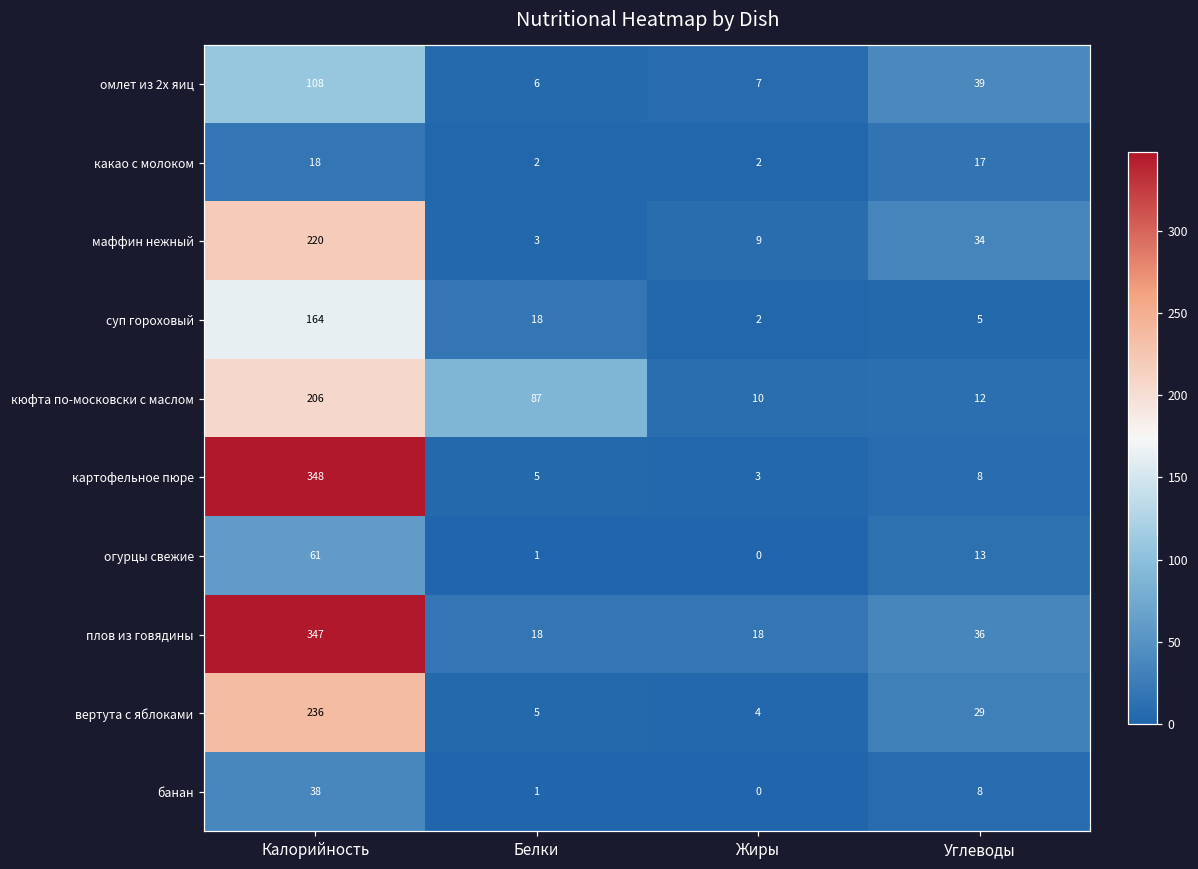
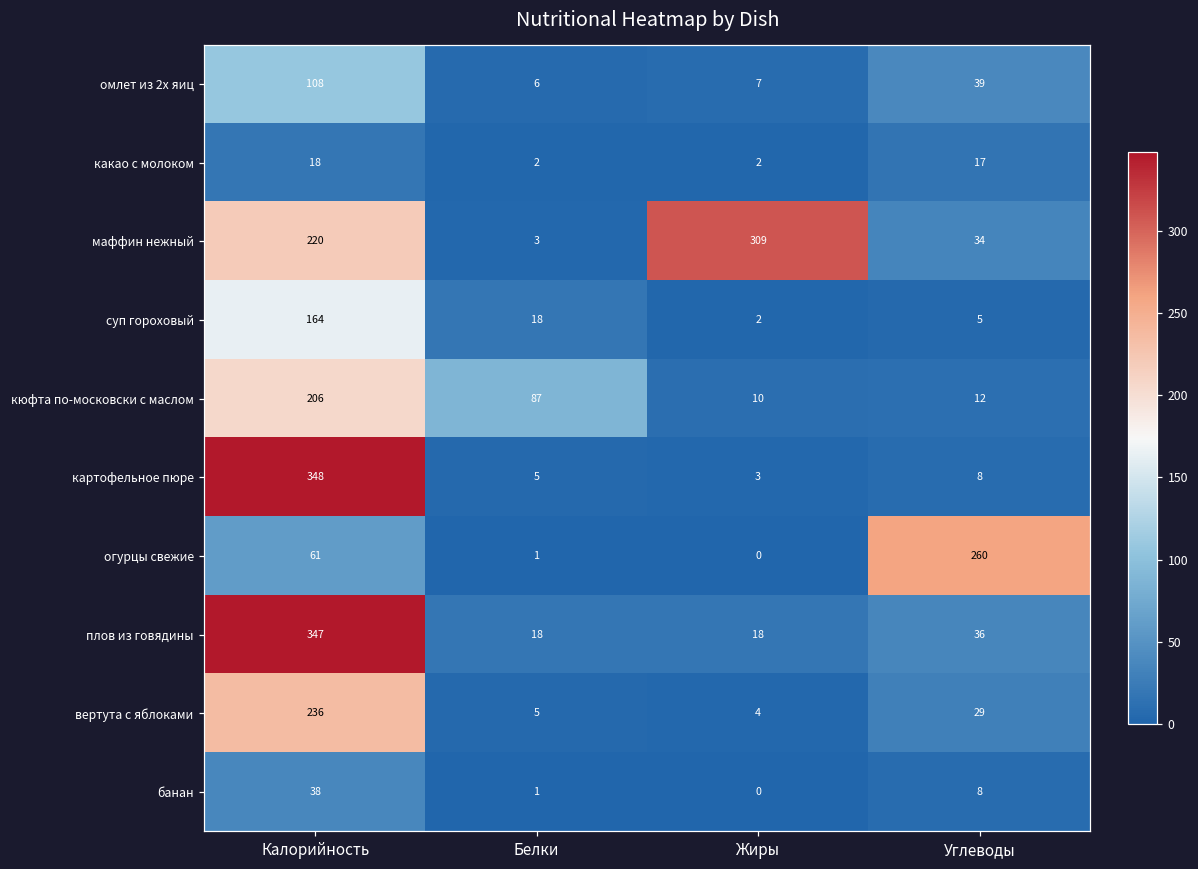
  {
    "омлет из 2х яиц": {
      "Калорийность": 108,
      "Белки": 6,
      "Жиры": 7,
      "Углеводы": 39
    },
    "какао с молоком": {
      "Калорийность": 18,
      "Белки": 2,
      "Жиры": 2,
      "Углеводы": 17
    },
    "маффин нежный": {
      "Калорийность": 220,
      "Белки": 3,
-     "Жиры": 9,
+     "Жиры": 309,
      "Углеводы": 34
    },
    "суп гороховый": {
      "Калорийность": 164,
      "Белки": 18,
      "Жиры": 2,
      "Углеводы": 5
    },
    "кюфта по-московски с маслом": {
      "Калорийность": 206,
      "Белки": 87,
      "Жиры": 10,
      "Углеводы": 12
    },
    "картофельное пюре": {
      "Калорийность": 348,
      "Белки": 5,
      "Жиры": 3,
      "Углеводы": 8
    },
    "огурцы свежие": {
      "Калорийность": 61,
      "Белки": 1,
      "Жиры": 0,
-     "Углеводы": 13
+     "Углеводы": 260
    },
    "плов из говядины": {
      "Калорийность": 347,
      "Белки": 18,
      "Жиры": 18,
      "Углеводы": 36
    },
    "вертута с яблоками": {
      "Калорийность": 236,
      "Белки": 5,
      "Жиры": 4,
      "Углеводы": 29
    },
    "банан": {
      "Калорийность": 38,
      "Белки": 1,
      "Жиры": 0,
      "Углеводы": 8
    }
  }
